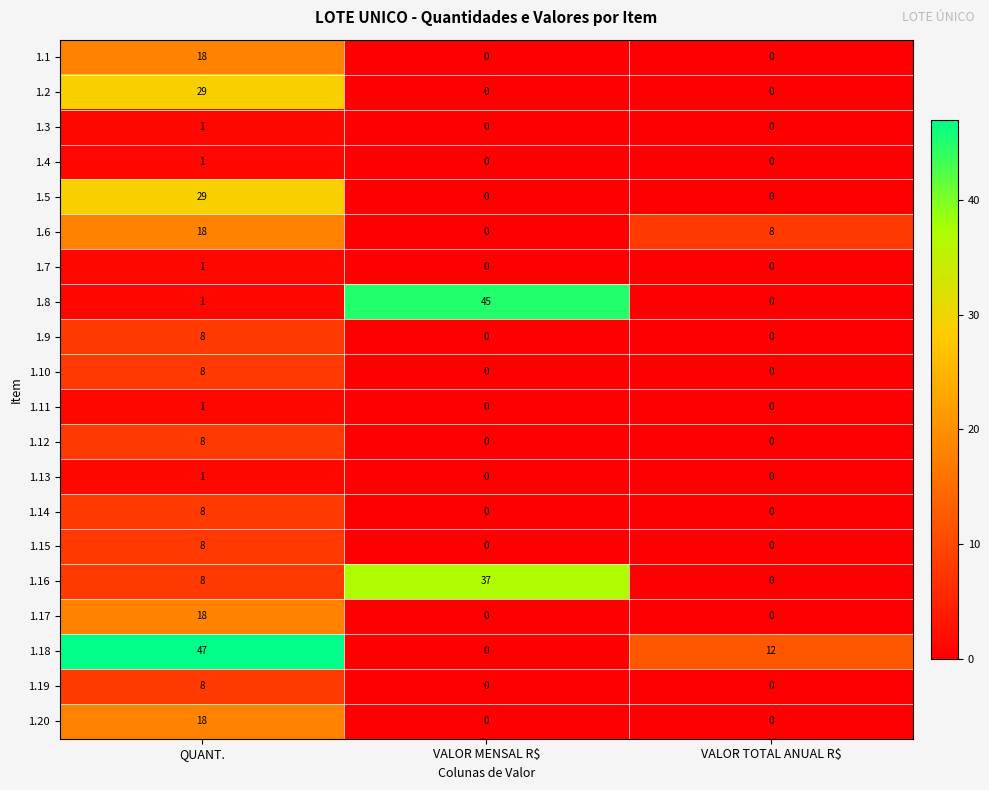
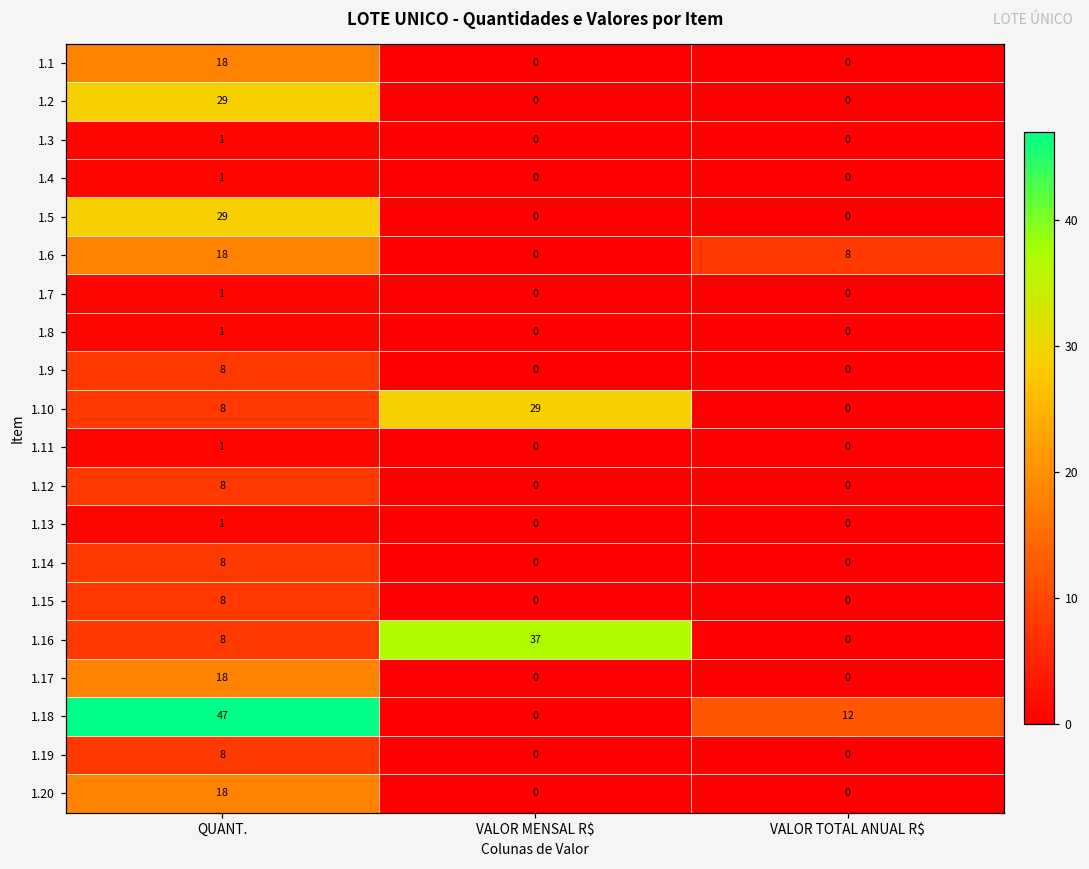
  {
    "1.1": {
      "QUANT.": 18,
      "VALOR MENSAL R$": 0,
      "VALOR TOTAL ANUAL R$": 0
    },
    "1.2": {
      "QUANT.": 29,
      "VALOR MENSAL R$": 0,
      "VALOR TOTAL ANUAL R$": 0
    },
    "1.3": {
      "QUANT.": 1,
      "VALOR MENSAL R$": 0,
      "VALOR TOTAL ANUAL R$": 0
    },
    "1.4": {
      "QUANT.": 1,
      "VALOR MENSAL R$": 0,
      "VALOR TOTAL ANUAL R$": 0
    },
    "1.5": {
      "QUANT.": 29,
      "VALOR MENSAL R$": 0,
      "VALOR TOTAL ANUAL R$": 0
    },
    "1.6": {
      "QUANT.": 18,
      "VALOR MENSAL R$": 0,
      "VALOR TOTAL ANUAL R$": 8
    },
    "1.7": {
      "QUANT.": 1,
      "VALOR MENSAL R$": 0,
      "VALOR TOTAL ANUAL R$": 0
    },
    "1.8": {
      "QUANT.": 1,
-     "VALOR MENSAL R$": 45,
+     "VALOR MENSAL R$": 0,
      "VALOR TOTAL ANUAL R$": 0
    },
    "1.9": {
      "QUANT.": 8,
      "VALOR MENSAL R$": 0,
      "VALOR TOTAL ANUAL R$": 0
    },
    "1.10": {
      "QUANT.": 8,
-     "VALOR MENSAL R$": 0,
+     "VALOR MENSAL R$": 29,
      "VALOR TOTAL ANUAL R$": 0
    },
    "1.11": {
      "QUANT.": 1,
      "VALOR MENSAL R$": 0,
      "VALOR TOTAL ANUAL R$": 0
    },
    "1.12": {
      "QUANT.": 8,
      "VALOR MENSAL R$": 0,
      "VALOR TOTAL ANUAL R$": 0
    },
    "1.13": {
      "QUANT.": 1,
      "VALOR MENSAL R$": 0,
      "VALOR TOTAL ANUAL R$": 0
    },
    "1.14": {
      "QUANT.": 8,
      "VALOR MENSAL R$": 0,
      "VALOR TOTAL ANUAL R$": 0
    },
    "1.15": {
      "QUANT.": 8,
      "VALOR MENSAL R$": 0,
      "VALOR TOTAL ANUAL R$": 0
    },
    "1.16": {
      "QUANT.": 8,
      "VALOR MENSAL R$": 37,
      "VALOR TOTAL ANUAL R$": 0
    },
    "1.17": {
      "QUANT.": 18,
      "VALOR MENSAL R$": 0,
      "VALOR TOTAL ANUAL R$": 0
    },
    "1.18": {
      "QUANT.": 47,
      "VALOR MENSAL R$": 0,
      "VALOR TOTAL ANUAL R$": 12
    },
    "1.19": {
      "QUANT.": 8,
      "VALOR MENSAL R$": 0,
      "VALOR TOTAL ANUAL R$": 0
    },
    "1.20": {
      "QUANT.": 18,
      "VALOR MENSAL R$": 0,
      "VALOR TOTAL ANUAL R$": 0
    }
  }
